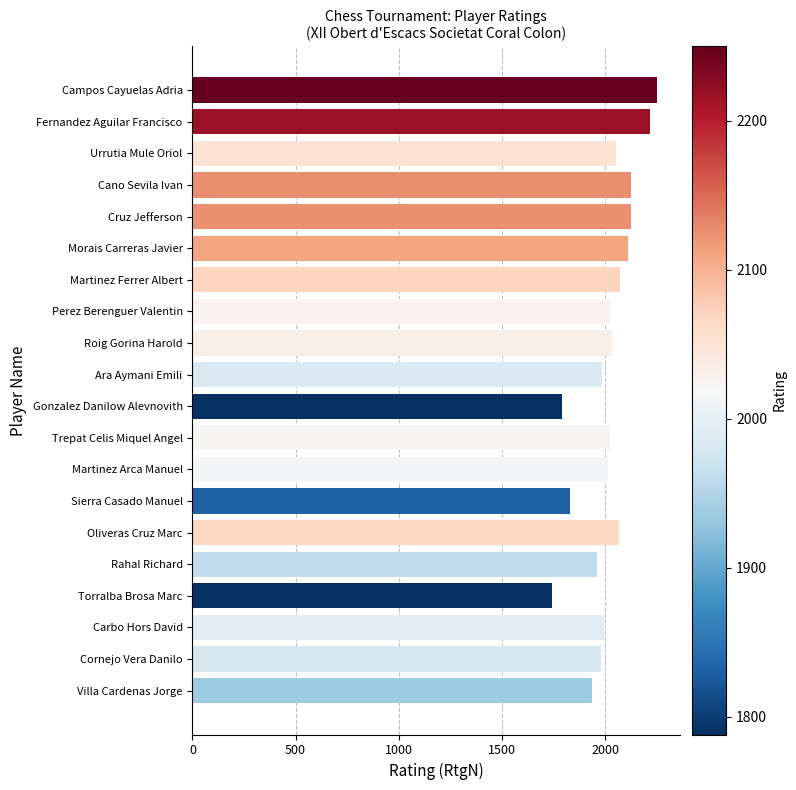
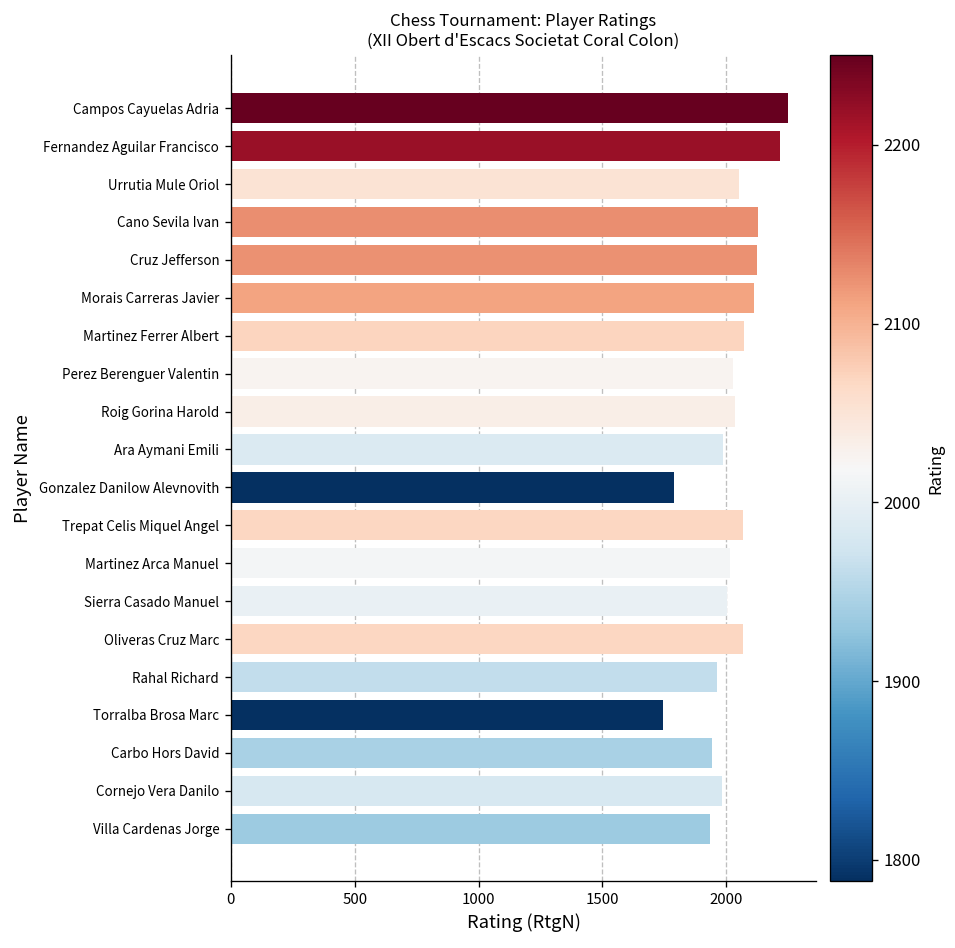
  {
    "Campos Cayuelas Adria": 2250,
    "Fernandez Aguilar Francisco": 2220,
    "Urrutia Mule Oriol": 2050,
    "Cano Sevila Ivan": 2130,
    "Cruz Jefferson": 2130,
    "Morais Carreras Javier": 2110,
    "Martinez Ferrer Albert": 2070,
    "Perez Berenguer Valentin": 2030,
    "Roig Gorina Harold": 2030,
    "Ara Aymani Emili": 1990,
    "Gonzalez Danilow Alevnovith": 1790,
-   "Trepat Celis Miquel Angel": 2020,
+   "Trepat Celis Miquel Angel": 2070,
    "Martinez Arca Manuel": 2010,
-   "Sierra Casado Manuel": 1830,
+   "Sierra Casado Manuel": 2000,
    "Oliveras Cruz Marc": 2070,
    "Rahal Richard": 1960,
    "Torralba Brosa Marc": 1740,
-   "Carbo Hors David": 1990,
+   "Carbo Hors David": 1940,
    "Cornejo Vera Danilo": 1980,
    "Villa Cardenas Jorge": 1940
  }
